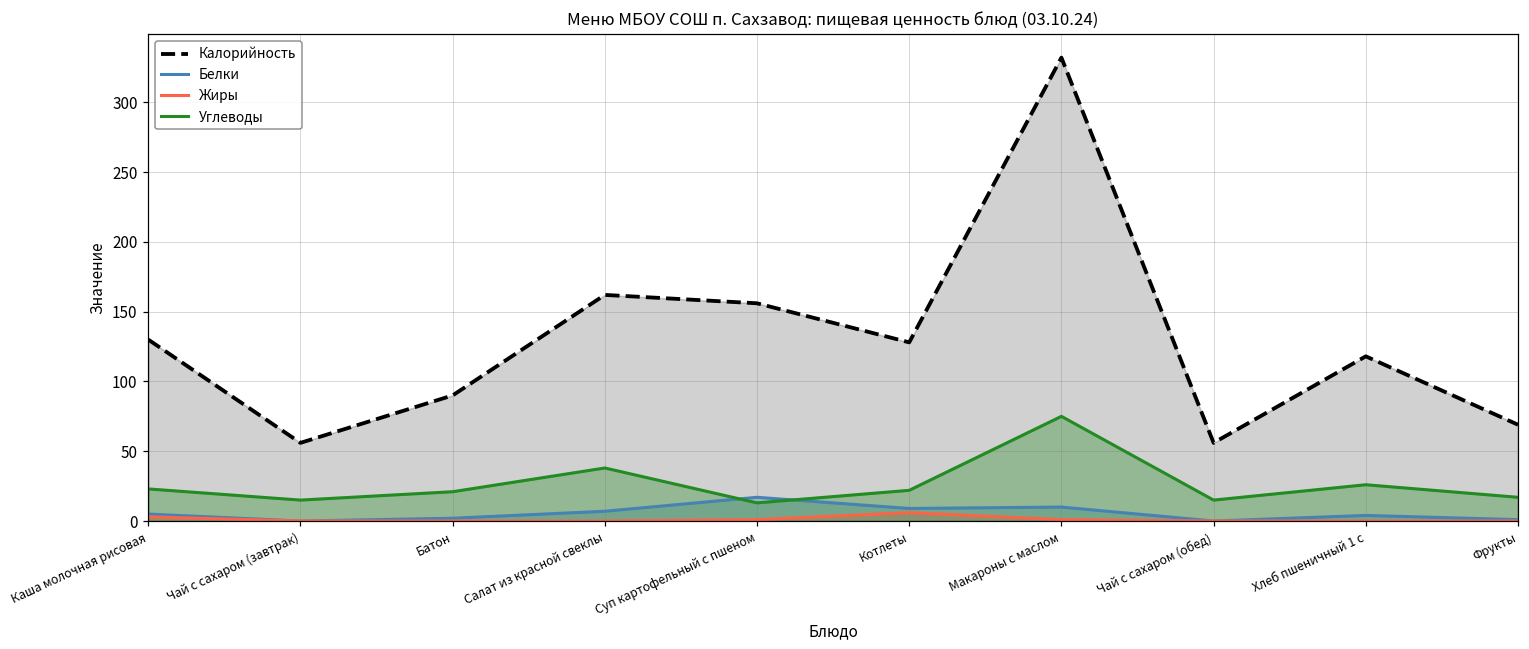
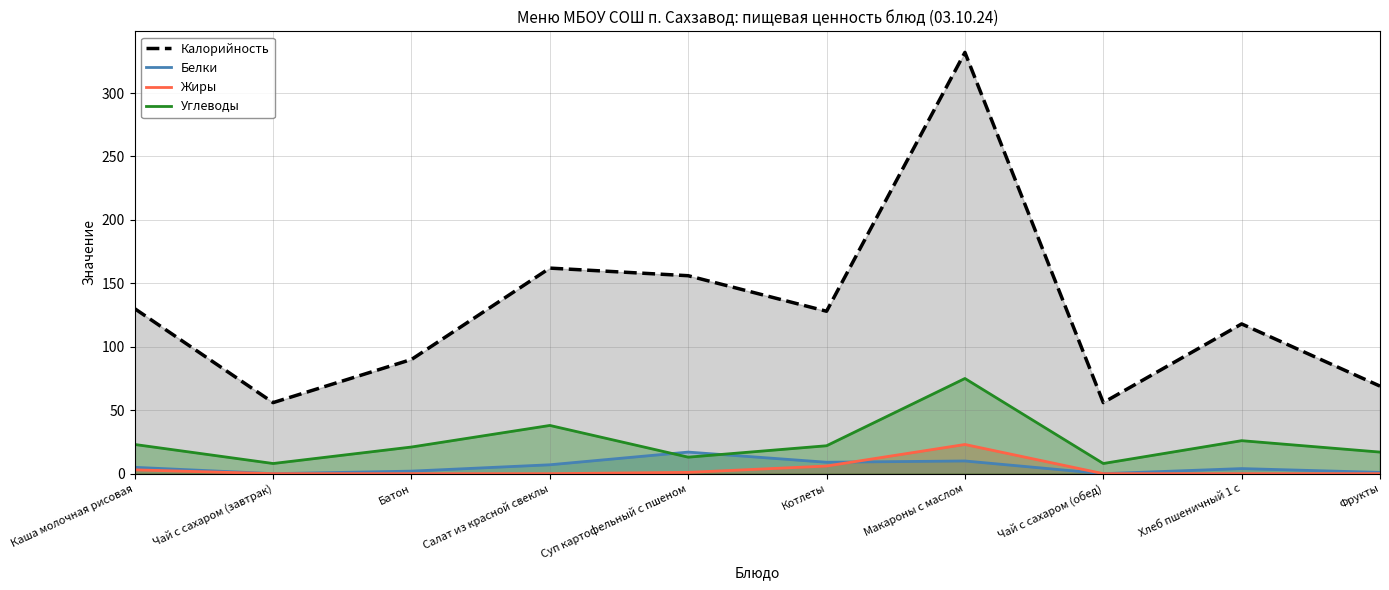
  {
    "Калорийность": {
      "Каша молочная рисовая": 130,
      "Чай с сахаром (завтрак)": 56,
      "Батон": 90,
      "Салат из красной свеклы": 162,
      "Суп картофельный с пшеном": 156,
      "Котлеты": 128,
      "Макароны с маслом": 332,
      "Чай с сахаром (обед)": 56,
      "Хлеб пшеничный 1 с": 118,
      "Фрукты": 69
    },
    "Белки": {
      "Каша молочная рисовая": 5,
      "Батон": 2,
      "Салат из красной свеклы": 7,
      "Суп картофельный с пшеном": 17,
      "Котлеты": 9,
      "Макароны с маслом": 10,
      "Хлеб пшеничный 1 с": 4
    },
    "Жиры": {
      "Каша молочная рисовая": 3,
      "Батон": 0,
      "Салат из красной свеклы": 0,
      "Суп картофельный с пшеном": 1,
      "Котлеты": 6,
-     "Макароны с маслом": 1,
+     "Макароны с маслом": 23,
      "Хлеб пшеничный 1 с": 0
    },
    "Углеводы": {
      "Каша молочная рисовая": 23,
-     "Чай с сахаром (завтрак)": 15,
+     "Чай с сахаром (завтрак)": 8,
      "Батон": 21,
      "Салат из красной свеклы": 38,
      "Суп картофельный с пшеном": 13,
      "Котлеты": 22,
      "Макароны с маслом": 75,
-     "Чай с сахаром (обед)": 15,
+     "Чай с сахаром (обед)": 8,
      "Хлеб пшеничный 1 с": 26,
      "Фрукты": 17
    }
  }
